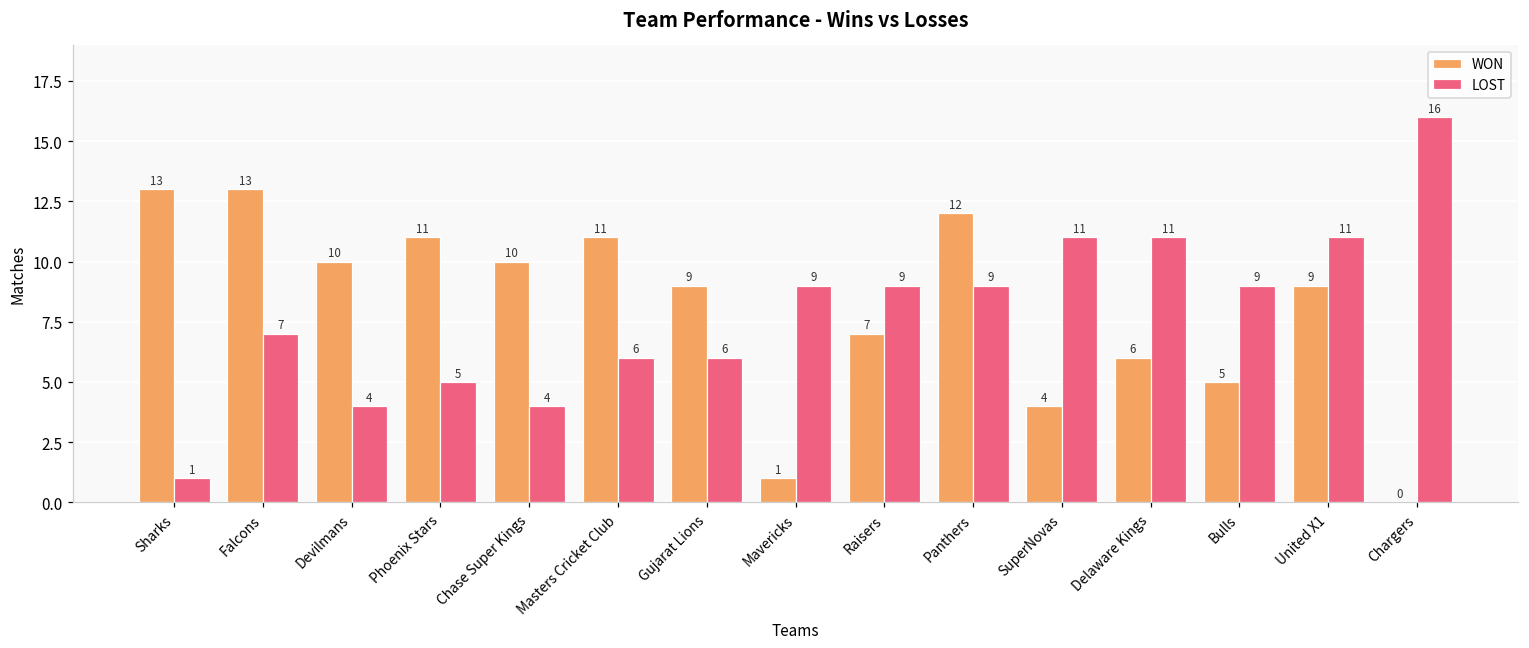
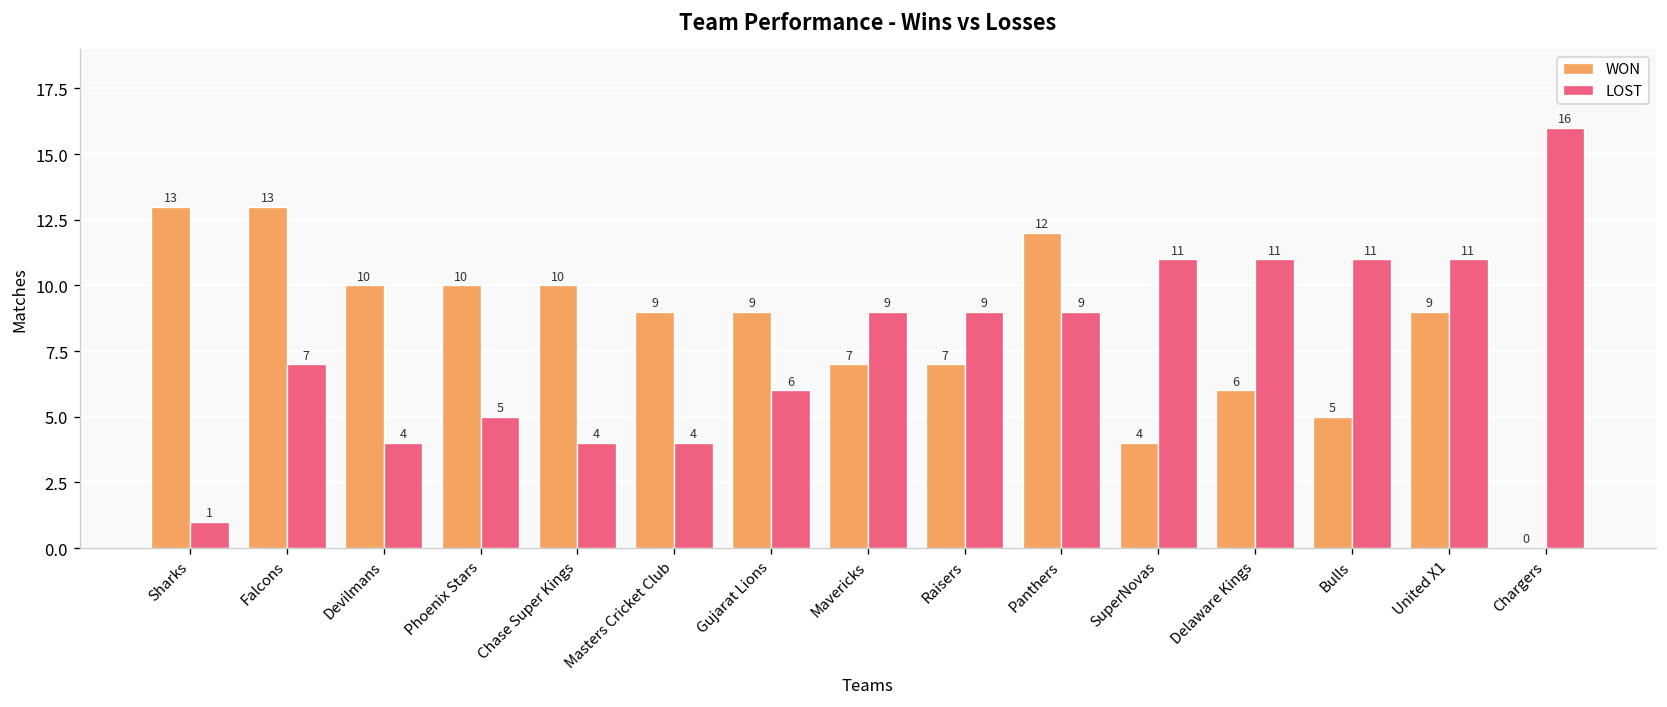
  {
    "WON": {
      "Sharks": 13,
      "Falcons": 13,
      "Devilmans": 10,
-     "Phoenix Stars": 11,
+     "Phoenix Stars": 10,
      "Chase Super Kings": 10,
-     "Masters Cricket Club": 11,
+     "Masters Cricket Club": 9,
      "Gujarat Lions": 9,
-     "Mavericks": 1,
+     "Mavericks": 7,
      "Raisers": 7,
      "Panthers": 12,
      "SuperNovas": 4,
      "Delaware Kings": 6,
      "Bulls": 5,
      "United X1": 9,
      "Chargers": 0
    },
    "LOST": {
      "Sharks": 1,
      "Falcons": 7,
      "Devilmans": 4,
      "Phoenix Stars": 5,
      "Chase Super Kings": 4,
-     "Masters Cricket Club": 6,
+     "Masters Cricket Club": 4,
      "Gujarat Lions": 6,
      "Mavericks": 9,
      "Raisers": 9,
      "Panthers": 9,
      "SuperNovas": 11,
      "Delaware Kings": 11,
-     "Bulls": 9,
+     "Bulls": 11,
      "United X1": 11,
      "Chargers": 16
    }
  }
